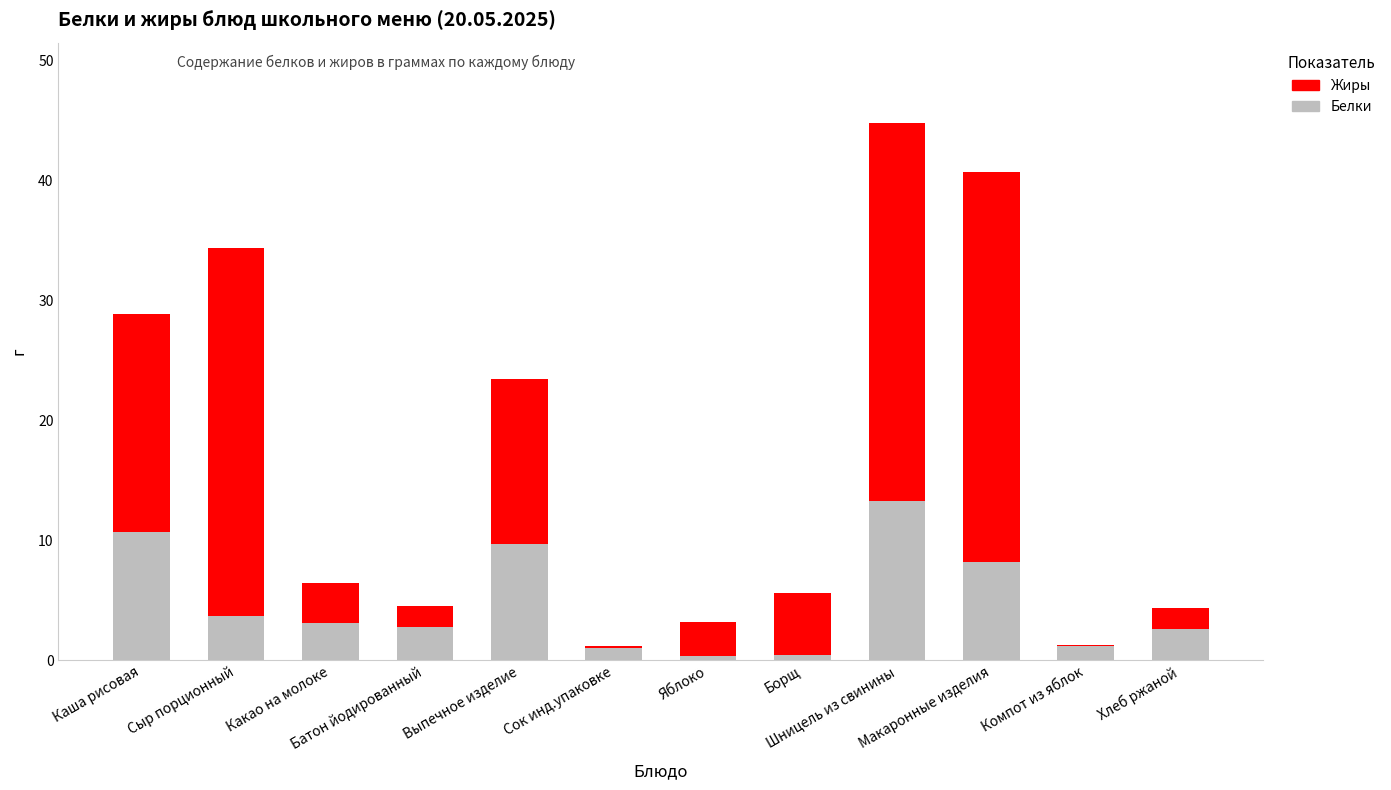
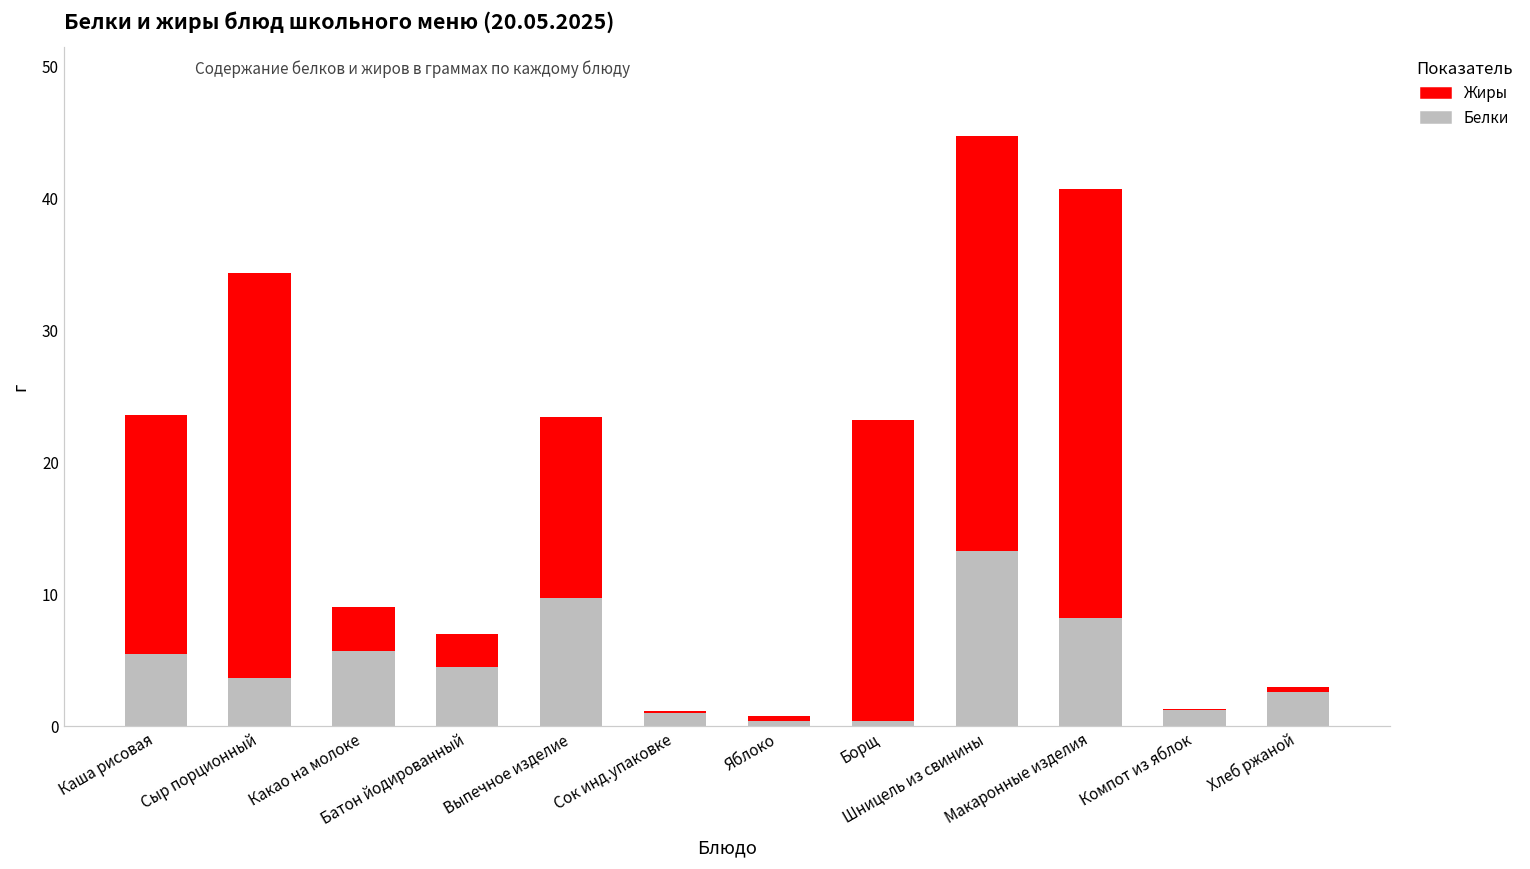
  {
    "Белки": {
-     "Каша рисовая": 10.7,
+     "Каша рисовая": 5.5,
      "Сыр порционный": 3.7,
-     "Какао на молоке": 3.1,
-     "Батон йодированный": 2.8,
+     "Какао на молоке": 5.7,
+     "Батон йодированный": 4.5,
      "Выпечное изделие": 9.7,
      "Сок инд.упаковке": 1.0,
      "Яблоко": 0.4,
      "Борщ": 0.4,
      "Шницель из свинины": 13.3,
      "Макаронные изделия": 8.2,
      "Компот из яблок": 1.2,
      "Хлеб ржаной": 2.6
    },
    "Жиры": {
      "Каша рисовая": 18.1,
      "Сыр порционный": 30.7,
      "Какао на молоке": 3.3,
-     "Батон йодированный": 1.7,
+     "Батон йодированный": 2.5,
      "Выпечное изделие": 13.8,
-     "Яблоко": 2.8,
-     "Борщ": 5.2,
+     "Яблоко": 0.4,
+     "Борщ": 22.8,
      "Шницель из свинины": 31.5,
      "Макаронные изделия": 32.5,
-     "Хлеб ржаной": 1.8
+     "Хлеб ржаной": 0.4
    }
  }
